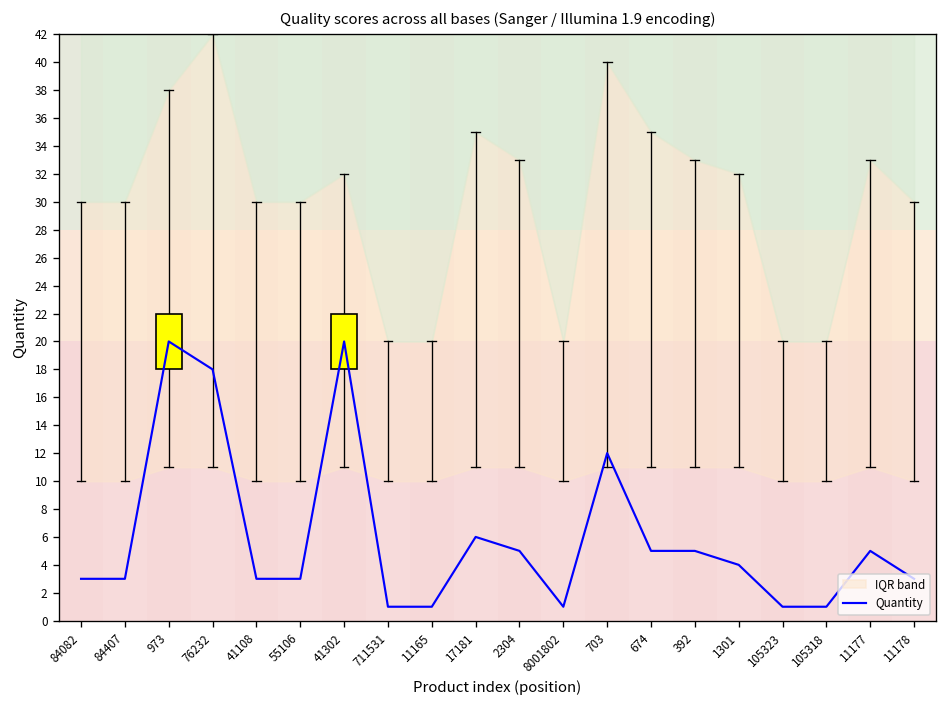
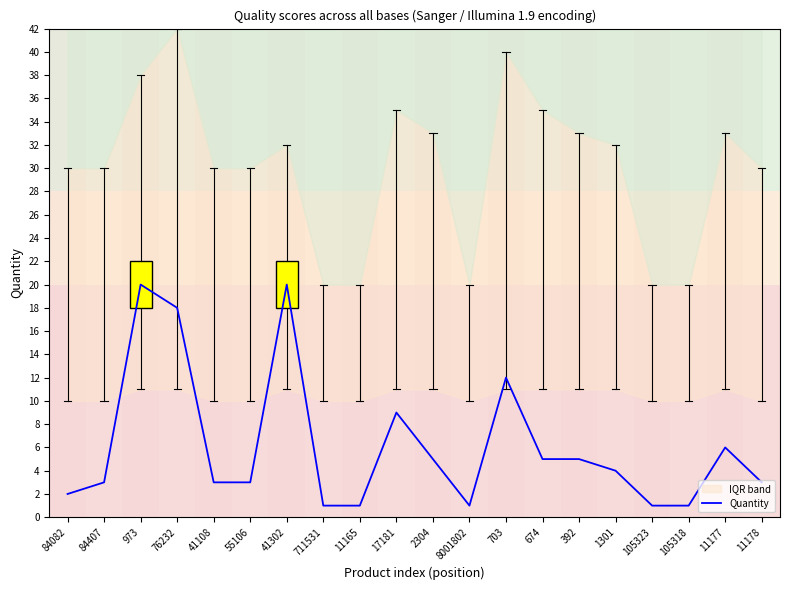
  {
    "Quantity": {
-     "84082": 3,
+     "84082": 2,
      "84407": 3,
      "76232": 18,
      "41108": 3,
      "55106": 3,
      "711531": 1,
      "11165": 1,
-     "17181": 6,
+     "17181": 9,
      "2304": 5,
      "8001802": 1,
      "703": 12,
      "674": 5,
      "392": 5,
      "1301": 4,
      "105323": 1,
      "105318": 1,
-     "11177": 5
+     "11177": 6
    }
  }
